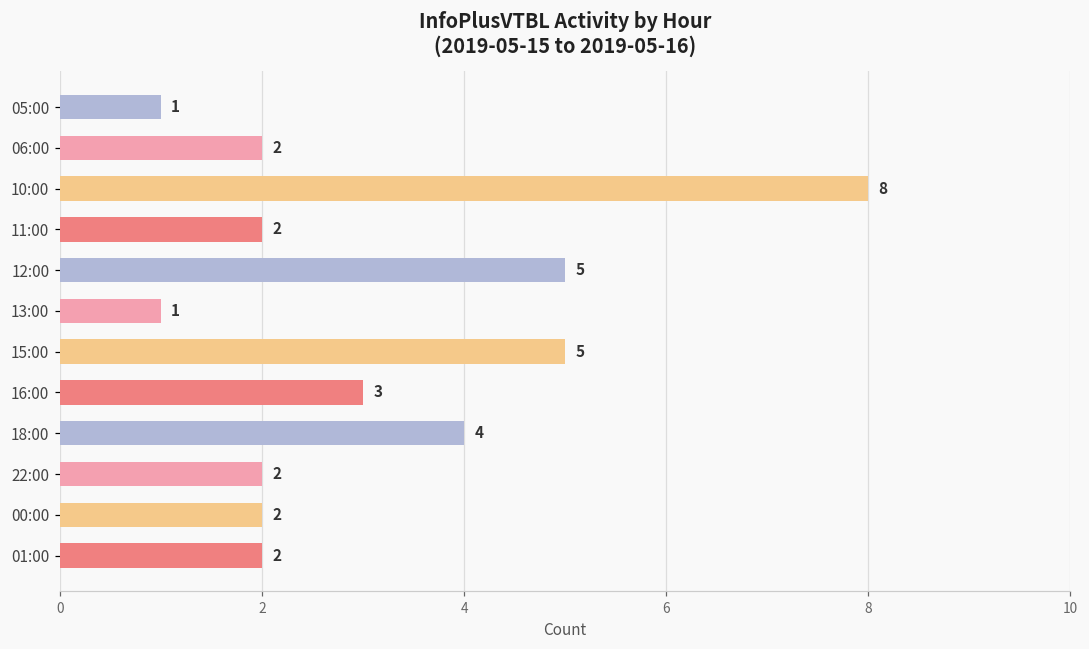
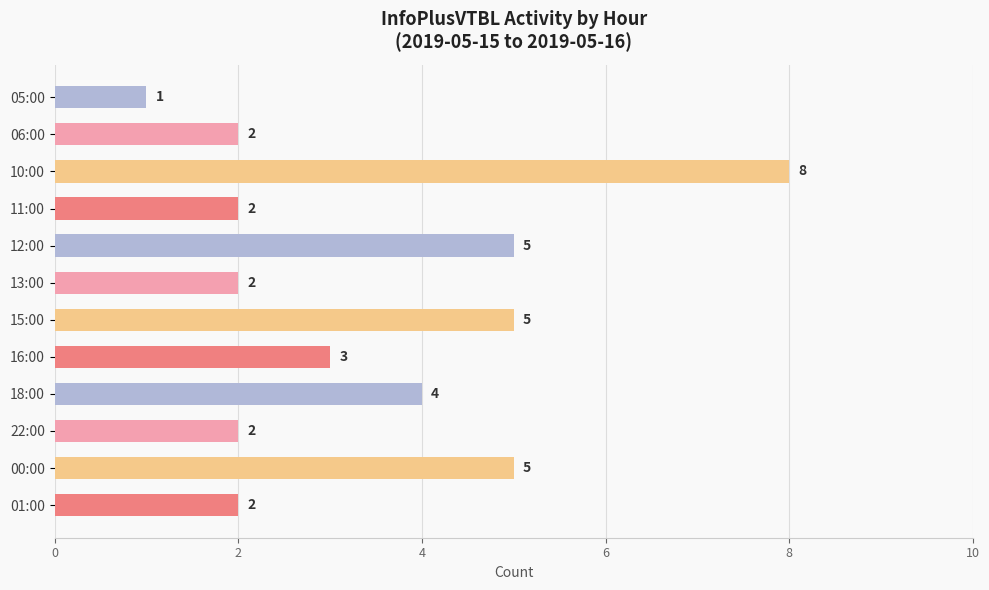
  {
    "05:00": 1,
    "06:00": 2,
    "10:00": 8,
    "11:00": 2,
    "12:00": 5,
-   "13:00": 1,
+   "13:00": 2,
    "15:00": 5,
    "16:00": 3,
    "18:00": 4,
    "22:00": 2,
-   "00:00": 2,
+   "00:00": 5,
    "01:00": 2
  }
